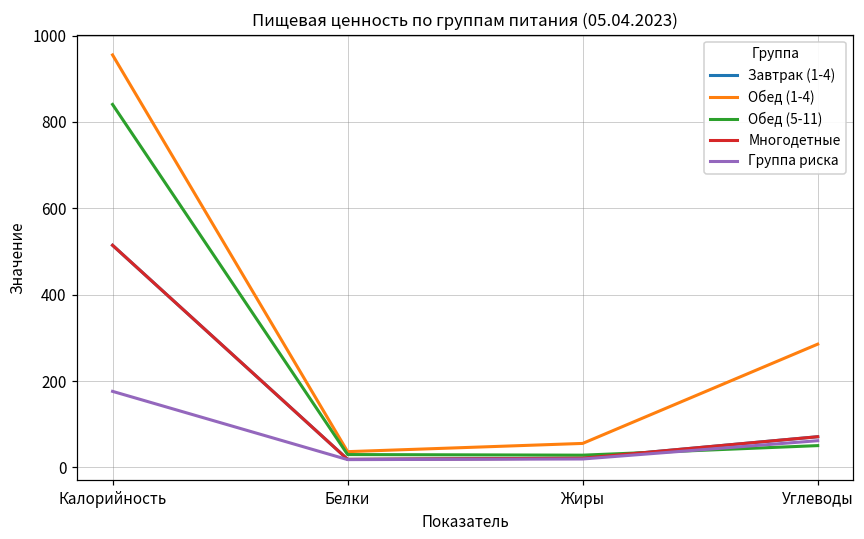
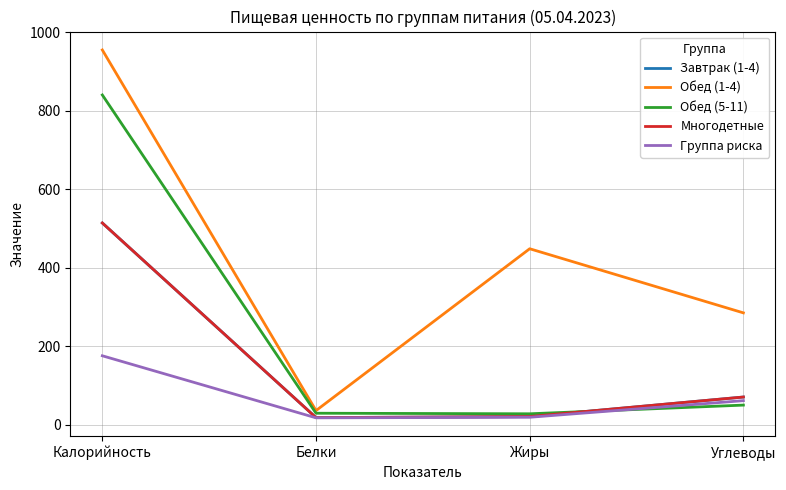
  {
    "Многодетные": {
      "Калорийность": 510,
      "Углеводы": 70
    },
    "Обед (1-4)": {
      "Калорийность": 960,
      "Белки": 40,
-     "Жиры": 60,
+     "Жиры": 450,
      "Углеводы": 290
    },
    "Обед (5-11)": {
      "Калорийность": 840,
      "Белки": 30,
      "Жиры": 30,
      "Углеводы": 50
    },
    "Группа риска": {
      "Калорийность": 180,
      "Углеводы": 60
    }
  }
